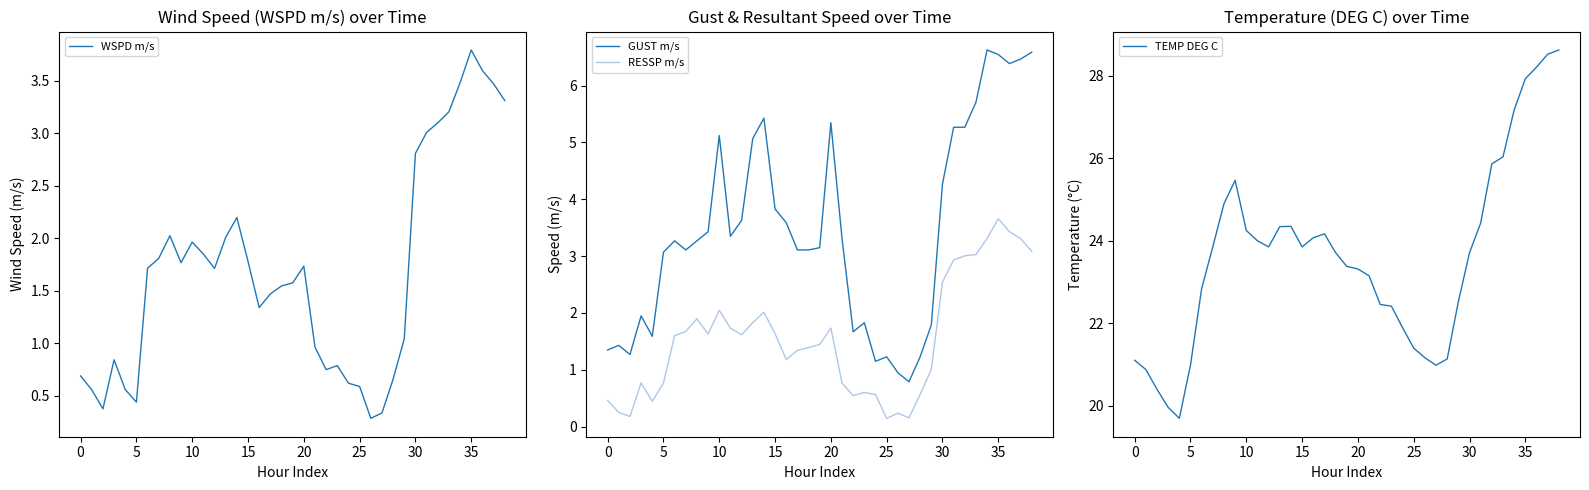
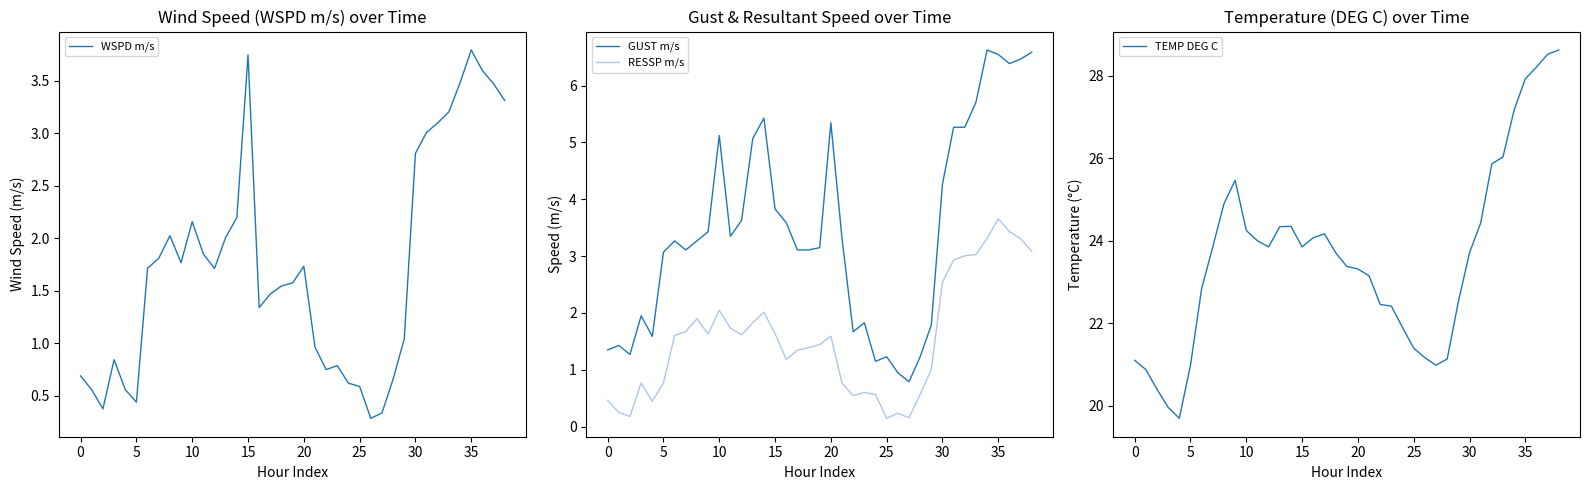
  {
    "Wind Speed (WSPD m/s) over Time": {
      "0": 0.69,
      "5": 0.44,
-     "10": 1.96,
-     "15": 1.78,
+     "10": 2.16,
+     "15": 3.75,
      "20": 1.73,
      "25": 0.59,
      "30": 2.81,
      "35": 3.79
    },
    "Gust & Resultant Speed over Time": {
      "GUST m/s": {
        "0": 1.3,
        "5": 3.1,
        "10": 5.1,
        "15": 3.8,
        "20": 5.3,
        "25": 1.2,
        "30": 4.3,
        "35": 6.5
      },
      "RESSP m/s": {
        "0": 0.5,
        "5": 0.8,
        "10": 2.0,
        "15": 1.6,
-       "20": 1.7,
+       "20": 1.6,
        "25": 0.1,
        "30": 2.5,
        "35": 3.7
      }
    },
    "Temperature (DEG C) over Time": {
      "0": 21.1,
      "5": 21.0,
      "10": 24.3,
      "15": 23.9,
      "20": 23.3,
      "25": 21.4,
      "30": 23.7,
      "35": 27.9
    }
  }
